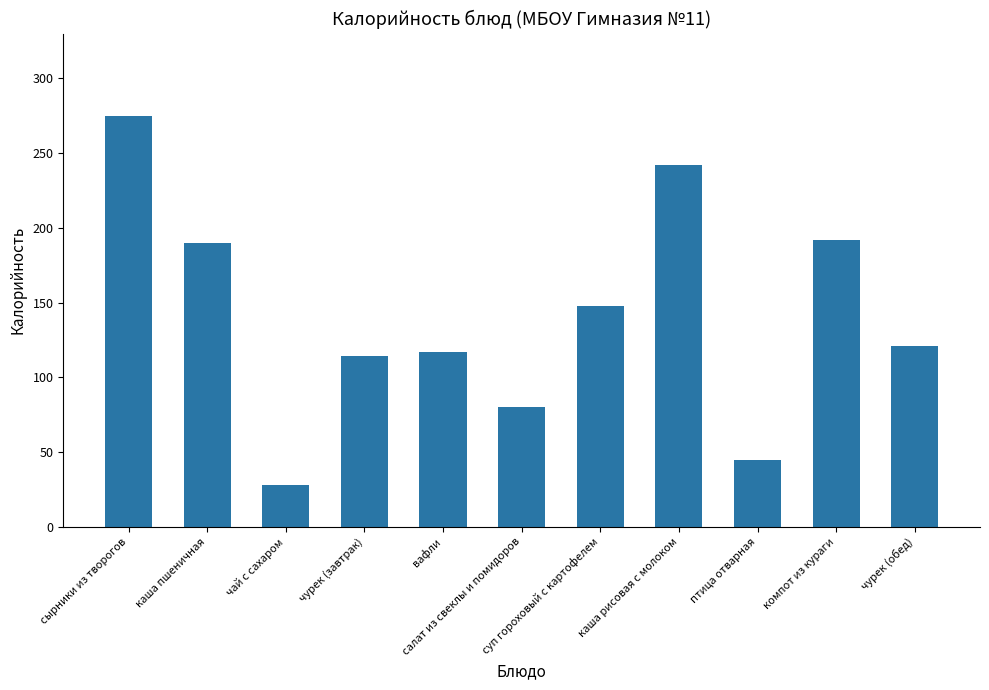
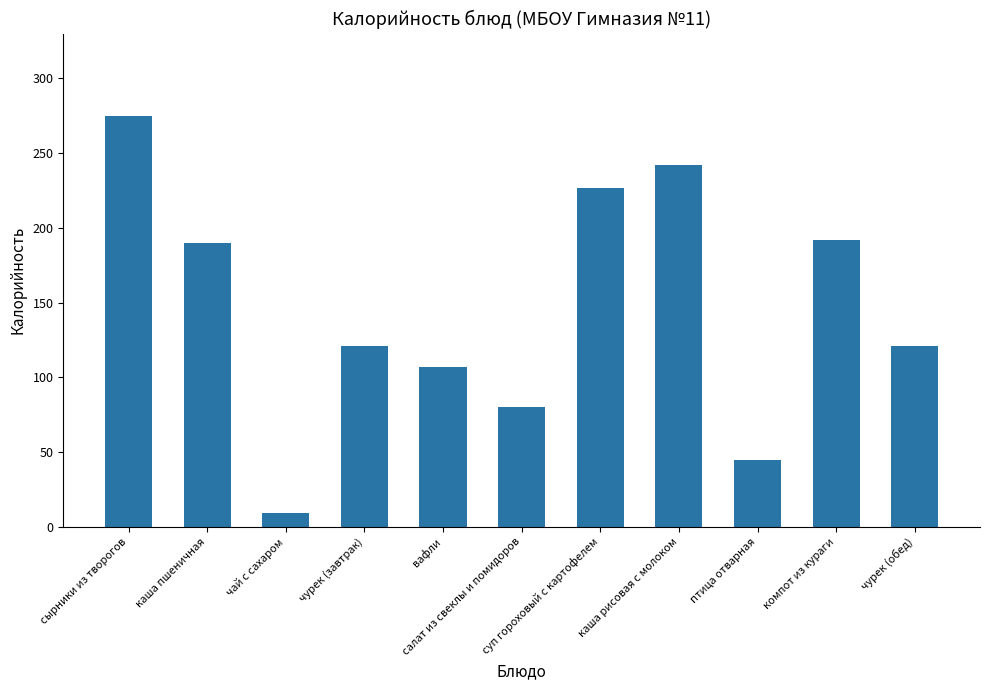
  {
    "сырники из творогов": 275,
    "каша пшеничная": 190,
-   "чай с сахаром": 28,
-   "чурек (завтрак)": 114,
-   "вафли": 117,
+   "чай с сахаром": 9,
+   "чурек (завтрак)": 121,
+   "вафли": 107,
    "салат из свеклы и помидоров": 80,
-   "суп гороховый с картофелем": 148,
+   "суп гороховый с картофелем": 227,
    "каша рисовая с молоком": 242,
    "птица отварная": 45,
    "компот из кураги": 192,
    "чурек (обед)": 121
  }
